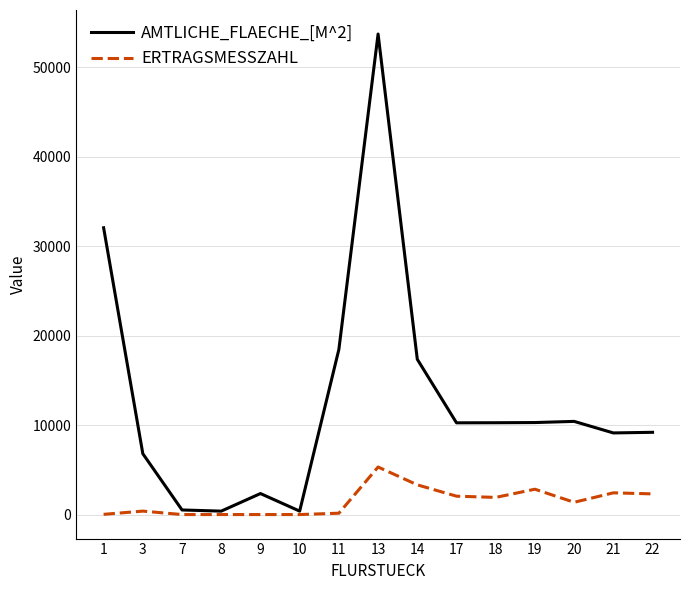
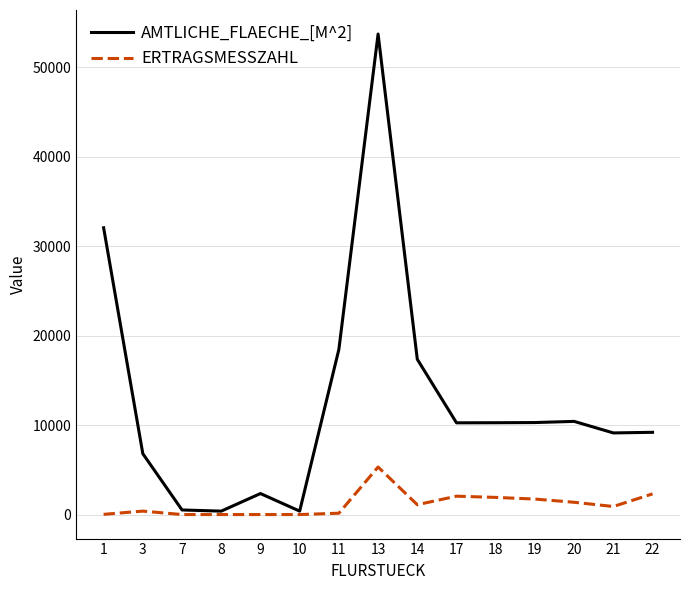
  {
    "AMTLICHE_FLAECHE_[M^2]": {
      "1": 32000,
      "3": 7000,
      "7": 1000,
      "8": 0,
      "9": 2000,
      "10": 0,
      "11": 18000,
      "13": 54000,
      "14": 17000,
      "17": 10000,
      "18": 10000,
      "19": 10000,
      "20": 10000,
      "21": 9000,
      "22": 9000
    },
    "ERTRAGSMESSZAHL": {
      "1": 0,
      "3": 0,
      "7": 0,
      "8": 0,
      "9": 0,
      "10": 0,
      "11": 0,
      "13": 5000,
-     "14": 3000,
+     "14": 1000,
      "17": 2000,
      "18": 2000,
-     "19": 3000,
+     "19": 2000,
      "20": 1000,
-     "21": 2000,
+     "21": 1000,
      "22": 2000
    }
  }
